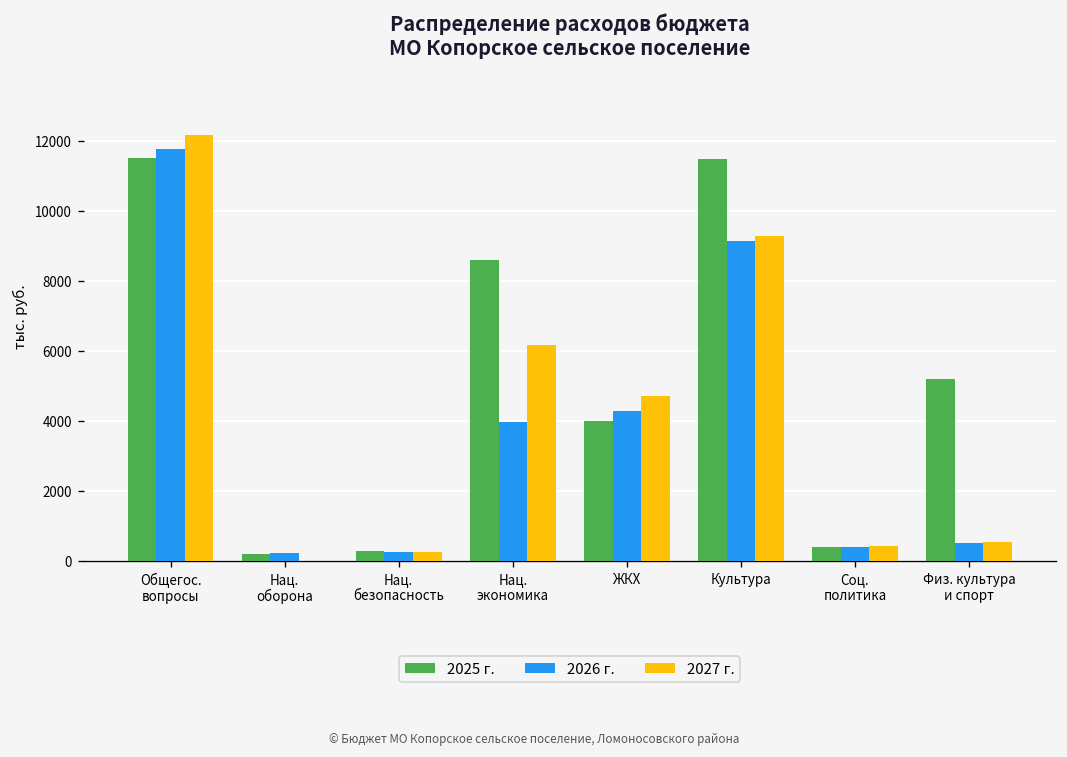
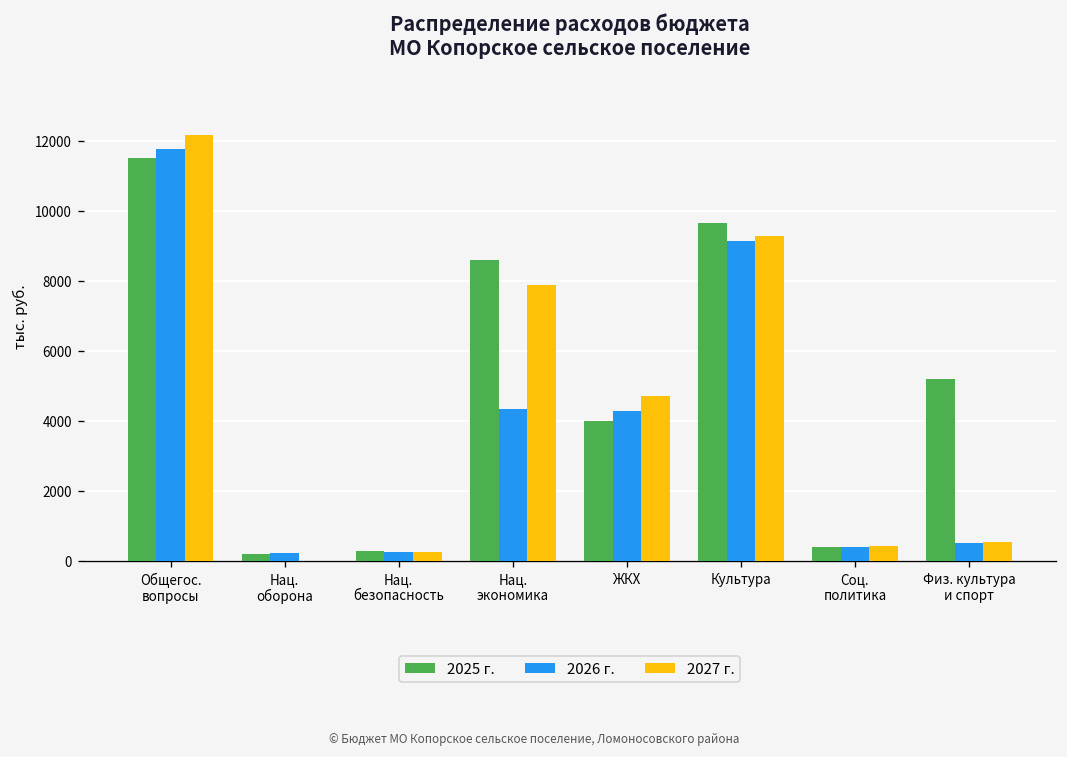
  {
    "2025 г.": {
      "Общегос. вопросы": 11500,
      "Нац. оборона": 200,
      "Нац. безопасность": 300,
      "Нац. экономика": 8600,
      "ЖКХ": 4000,
-     "Культура": 11500,
+     "Культура": 9700,
      "Соц. политика": 400,
      "Физ. культура и спорт": 5200
    },
    "2026 г.": {
      "Общегос. вопросы": 11800,
      "Нац. оборона": 200,
      "Нац. безопасность": 200,
-     "Нац. экономика": 4000,
+     "Нац. экономика": 4400,
      "ЖКХ": 4300,
      "Культура": 9200,
      "Соц. политика": 400,
      "Физ. культура и спорт": 500
    },
    "2027 г.": {
      "Общегос. вопросы": 12200,
      "Нац. оборона": 0,
      "Нац. безопасность": 200,
-     "Нац. экономика": 6200,
+     "Нац. экономика": 7900,
      "ЖКХ": 4700,
      "Культура": 9300,
      "Соц. политика": 400,
      "Физ. культура и спорт": 600
    }
  }
